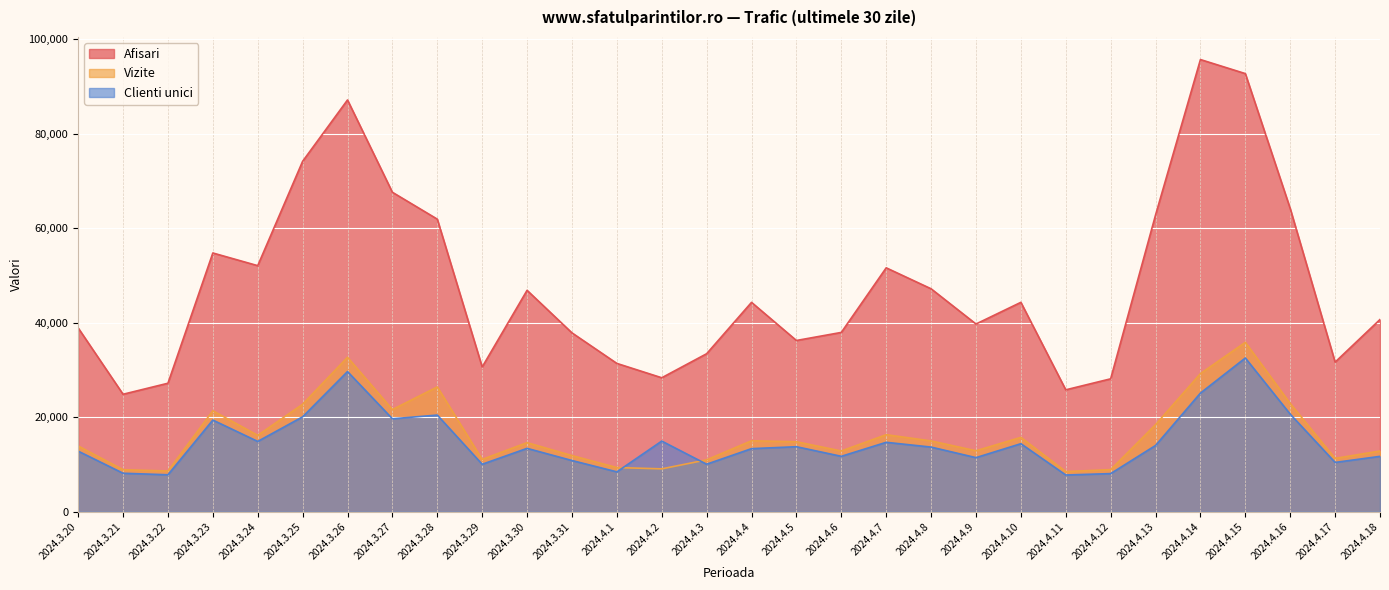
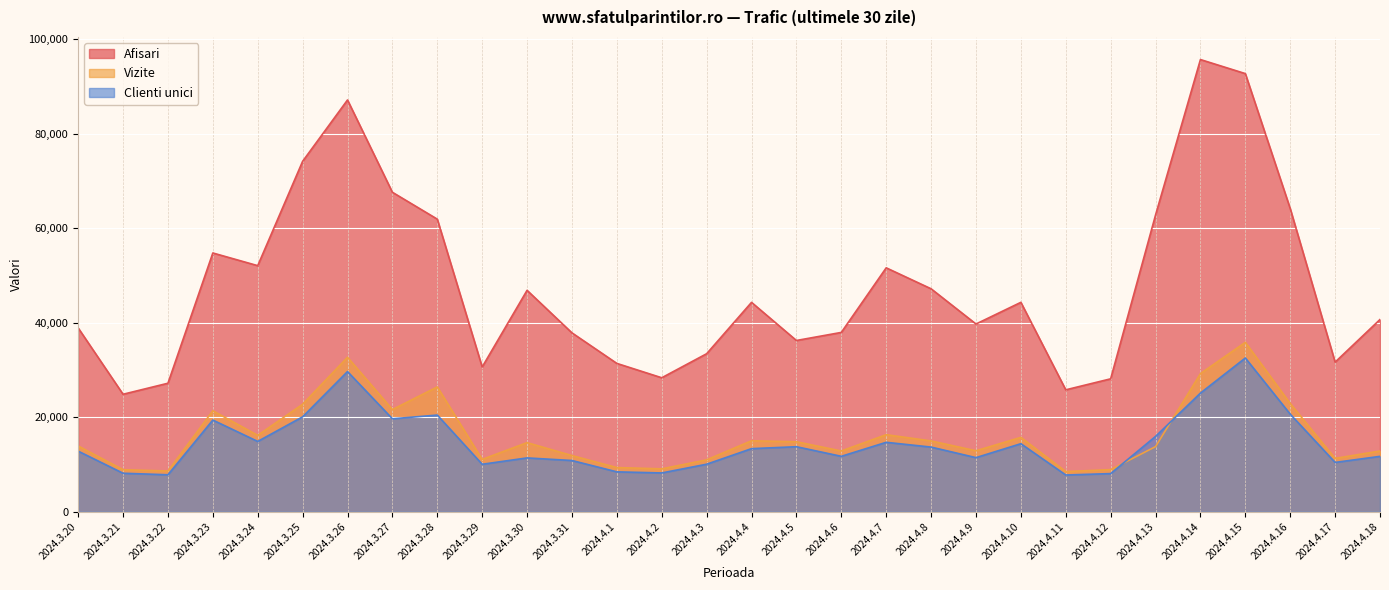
  {
    "Afisari": {
      "2024.3.20": "39,000",
      "2024.3.21": "25,000",
      "2024.3.22": "27,000",
      "2024.3.23": "55,000",
      "2024.3.24": "52,000",
      "2024.3.25": "74,000",
      "2024.3.26": "87,000",
      "2024.3.27": "68,000",
      "2024.3.28": "62,000",
      "2024.3.29": "31,000",
      "2024.3.30": "47,000",
      "2024.3.31": "38,000",
      "2024.4.1": "31,000",
      "2024.4.2": "28,000",
      "2024.4.3": "33,000",
      "2024.4.4": "44,000",
      "2024.4.5": "36,000",
      "2024.4.6": "38,000",
      "2024.4.7": "52,000",
      "2024.4.8": "47,000",
      "2024.4.9": "40,000",
      "2024.4.10": "44,000",
      "2024.4.11": "26,000",
      "2024.4.12": "28,000",
      "2024.4.13": "63,000",
      "2024.4.14": "96,000",
      "2024.4.15": "93,000",
      "2024.4.16": "64,000",
      "2024.4.17": "32,000",
      "2024.4.18": "41,000"
    },
    "Vizite": {
      "2024.3.20": "14,000",
      "2024.3.21": "9,000",
      "2024.3.22": "9,000",
      "2024.3.23": "21,000",
      "2024.3.24": "16,000",
      "2024.3.25": "23,000",
      "2024.3.26": "33,000",
      "2024.3.27": "22,000",
      "2024.3.28": "26,000",
      "2024.3.29": "11,000",
      "2024.3.30": "15,000",
      "2024.3.31": "12,000",
      "2024.4.1": "9,000",
      "2024.4.2": "9,000",
      "2024.4.3": "11,000",
      "2024.4.4": "15,000",
      "2024.4.5": "15,000",
      "2024.4.6": "13,000",
      "2024.4.7": "16,000",
      "2024.4.8": "15,000",
      "2024.4.9": "13,000",
      "2024.4.10": "16,000",
      "2024.4.11": "8,000",
      "2024.4.12": "9,000",
-     "2024.4.13": "18,000",
+     "2024.4.13": "14,000",
      "2024.4.14": "29,000",
      "2024.4.15": "36,000",
      "2024.4.16": "23,000",
      "2024.4.17": "11,000",
      "2024.4.18": "13,000"
    },
    "Clienti unici": {
      "2024.3.20": "13,000",
      "2024.3.21": "8,000",
      "2024.3.22": "8,000",
      "2024.3.23": "19,000",
      "2024.3.24": "15,000",
      "2024.3.25": "20,000",
      "2024.3.26": "30,000",
      "2024.3.27": "20,000",
      "2024.3.28": "20,000",
      "2024.3.29": "10,000",
-     "2024.3.30": "13,000",
+     "2024.3.30": "11,000",
      "2024.3.31": "11,000",
      "2024.4.1": "8,000",
-     "2024.4.2": "15,000",
+     "2024.4.2": "8,000",
      "2024.4.3": "10,000",
      "2024.4.4": "13,000",
      "2024.4.5": "14,000",
      "2024.4.6": "12,000",
      "2024.4.7": "15,000",
      "2024.4.8": "14,000",
      "2024.4.9": "11,000",
      "2024.4.10": "14,000",
      "2024.4.11": "8,000",
      "2024.4.12": "8,000",
-     "2024.4.13": "14,000",
+     "2024.4.13": "16,000",
      "2024.4.14": "25,000",
      "2024.4.15": "33,000",
      "2024.4.16": "21,000",
      "2024.4.17": "10,000",
      "2024.4.18": "12,000"
    }
  }
